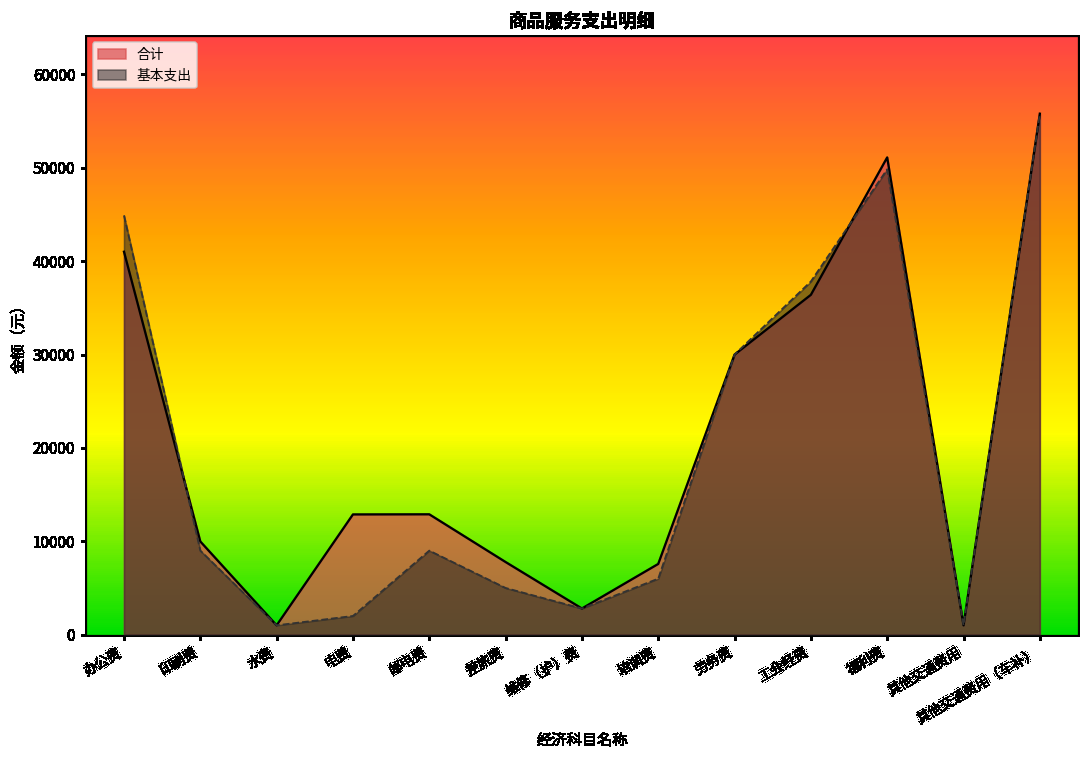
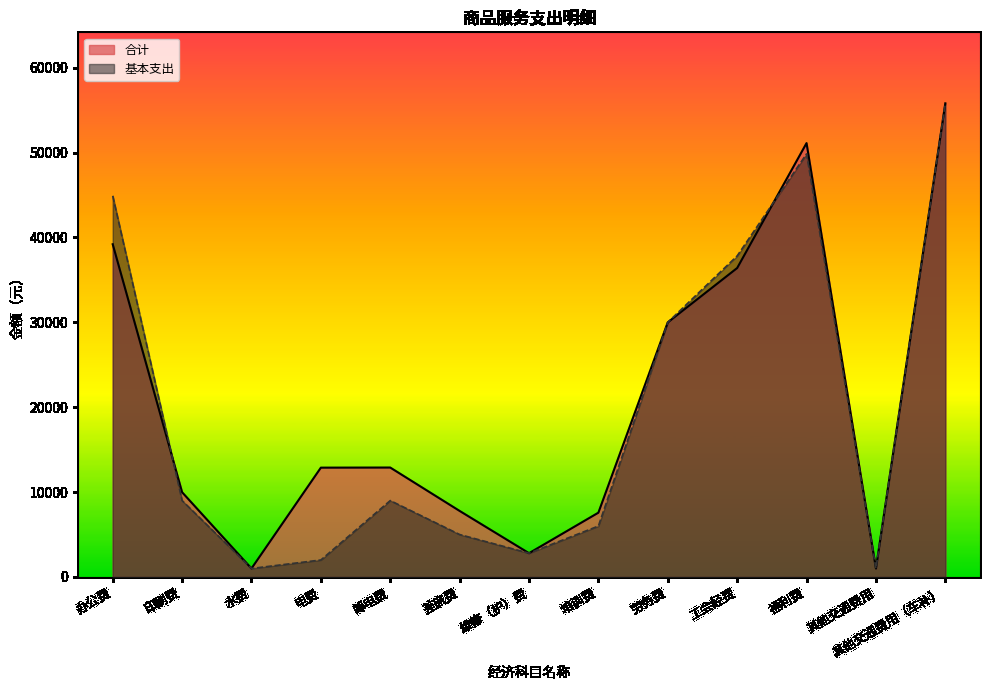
  {
    "合计": {
-     "办公费": 41000,
+     "办公费": 39000,
      "印刷费": 10000,
      "电费": 13000,
      "邮电费": 13000,
      "差旅费": 8000,
      "培训费": 8000,
      "工会经费": 36000,
      "福利费": 51000
    },
    "基本支出": {
      "办公费": 45000,
      "印刷费": 9000,
      "电费": 2000,
      "邮电费": 9000,
      "差旅费": 5000,
      "培训费": 6000,
      "工会经费": 38000,
      "福利费": 50000
    }
  }
